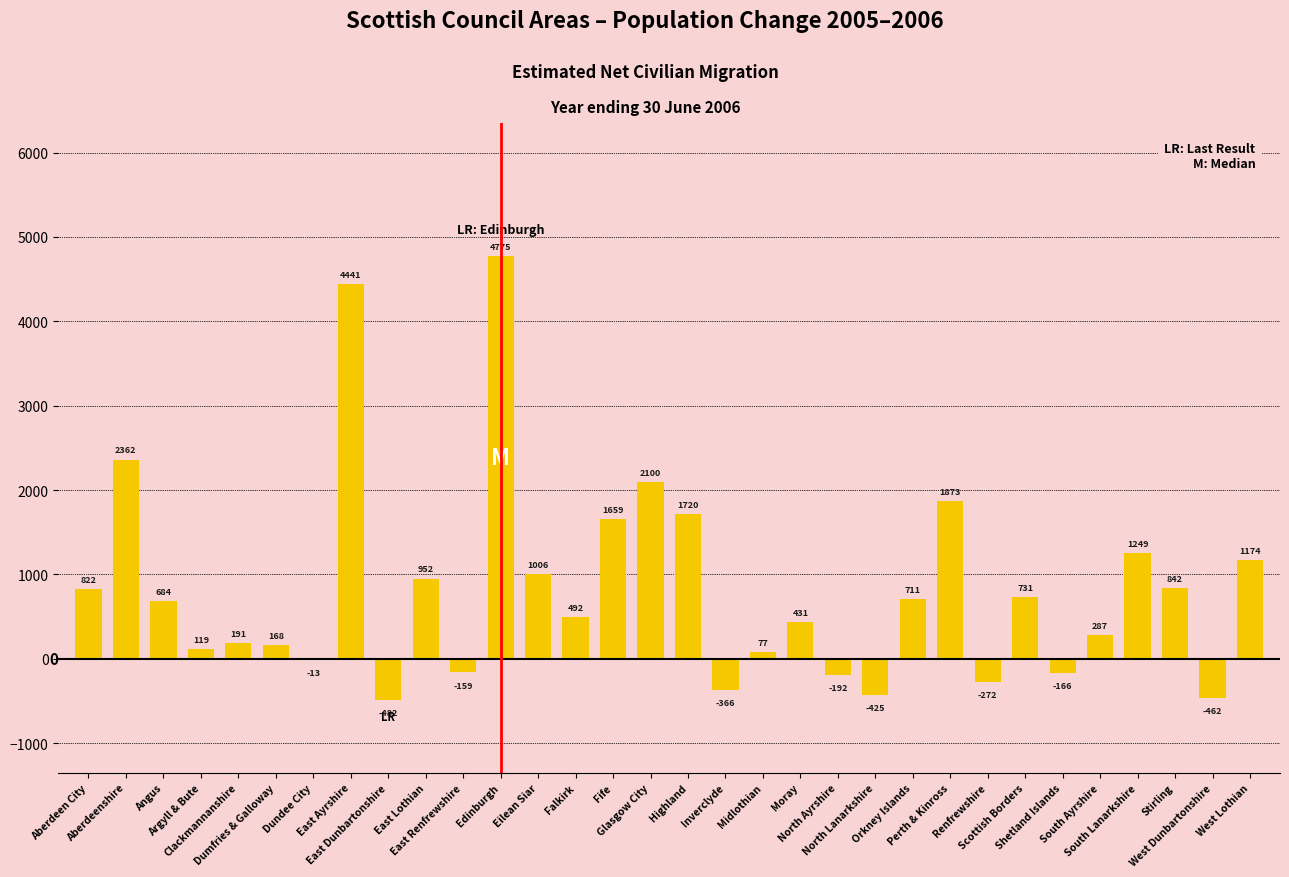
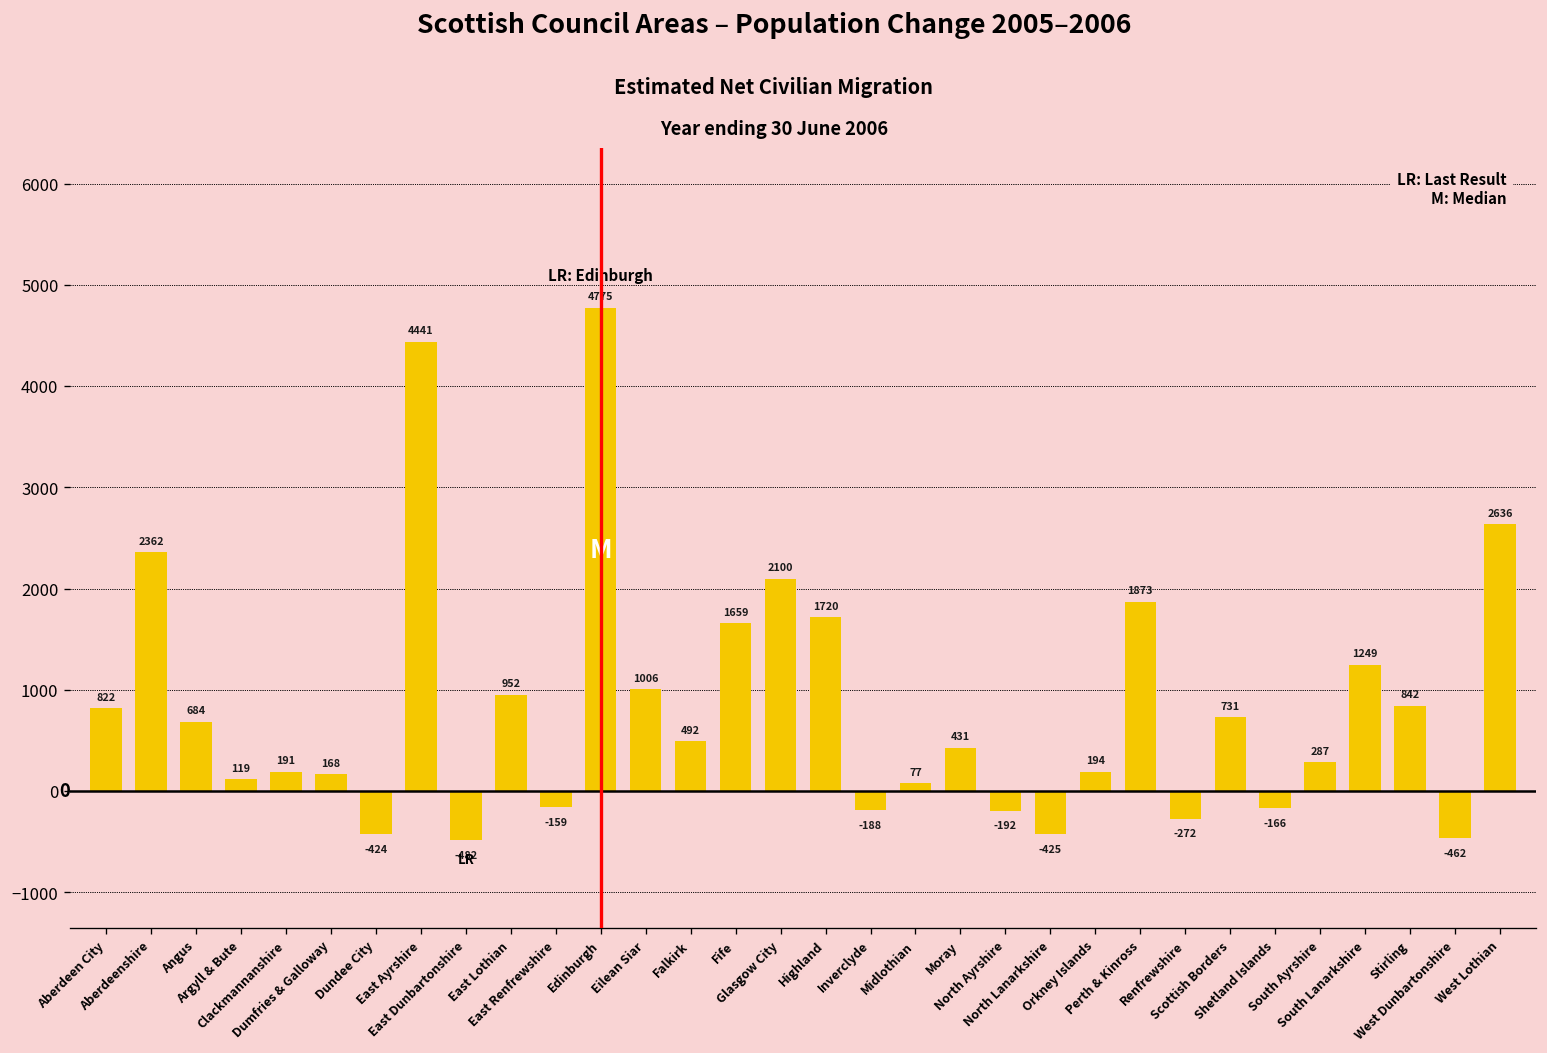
  {
    "Aberdeen City": 822,
    "Aberdeenshire": 2362,
    "Angus": 684,
    "Argyll & Bute": 119,
    "Clackmannanshire": 191,
    "Dumfries & Galloway": 168,
-   "Dundee City": -13,
+   "Dundee City": -424,
    "East Ayrshire": 4441,
    "East Lothian": 952,
    "East Renfrewshire": -159,
    "Edinburgh": 4775,
    "Eilean Siar": 1006,
    "Falkirk": 492,
    "Fife": 1659,
    "Glasgow City": 2100,
    "Highland": 1720,
-   "Inverclyde": -366,
+   "Inverclyde": -188,
    "Midlothian": 77,
    "Moray": 431,
    "North Ayrshire": -192,
    "North Lanarkshire": -425,
-   "Orkney Islands": 711,
+   "Orkney Islands": 194,
    "Perth & Kinross": 1873,
    "Renfrewshire": -272,
    "Scottish Borders": 731,
    "Shetland Islands": -166,
    "South Ayrshire": 287,
    "South Lanarkshire": 1249,
    "Stirling": 842,
    "West Dunbartonshire": -462,
-   "West Lothian": 1174
+   "West Lothian": 2636
  }
